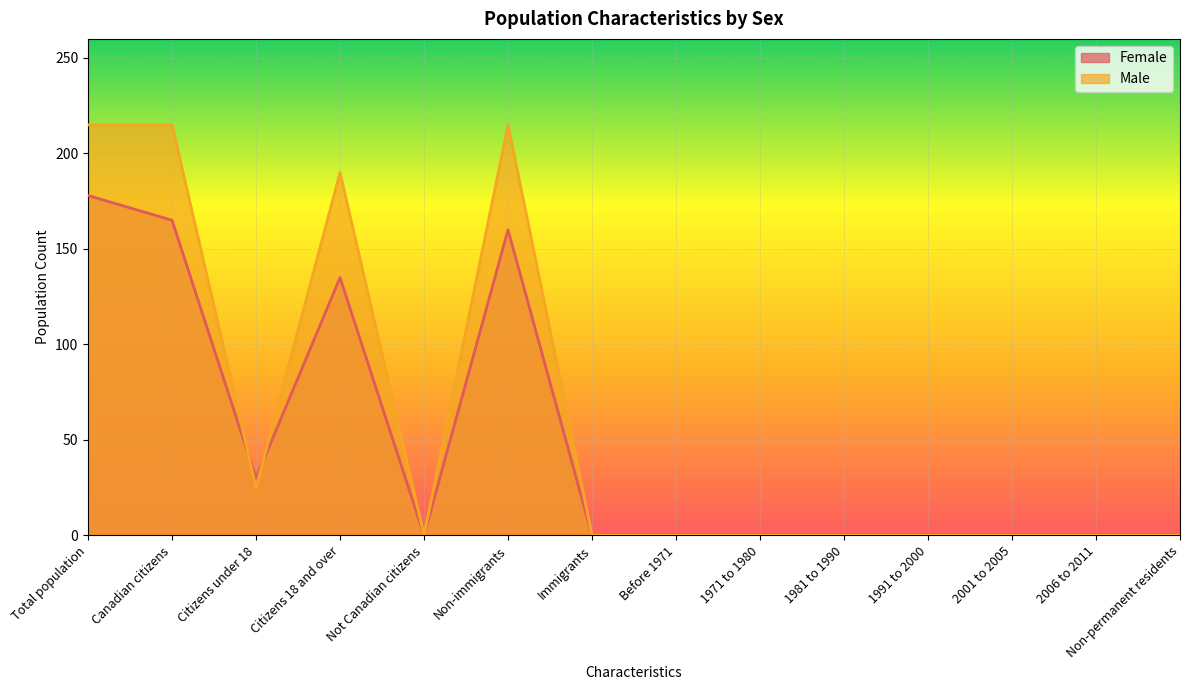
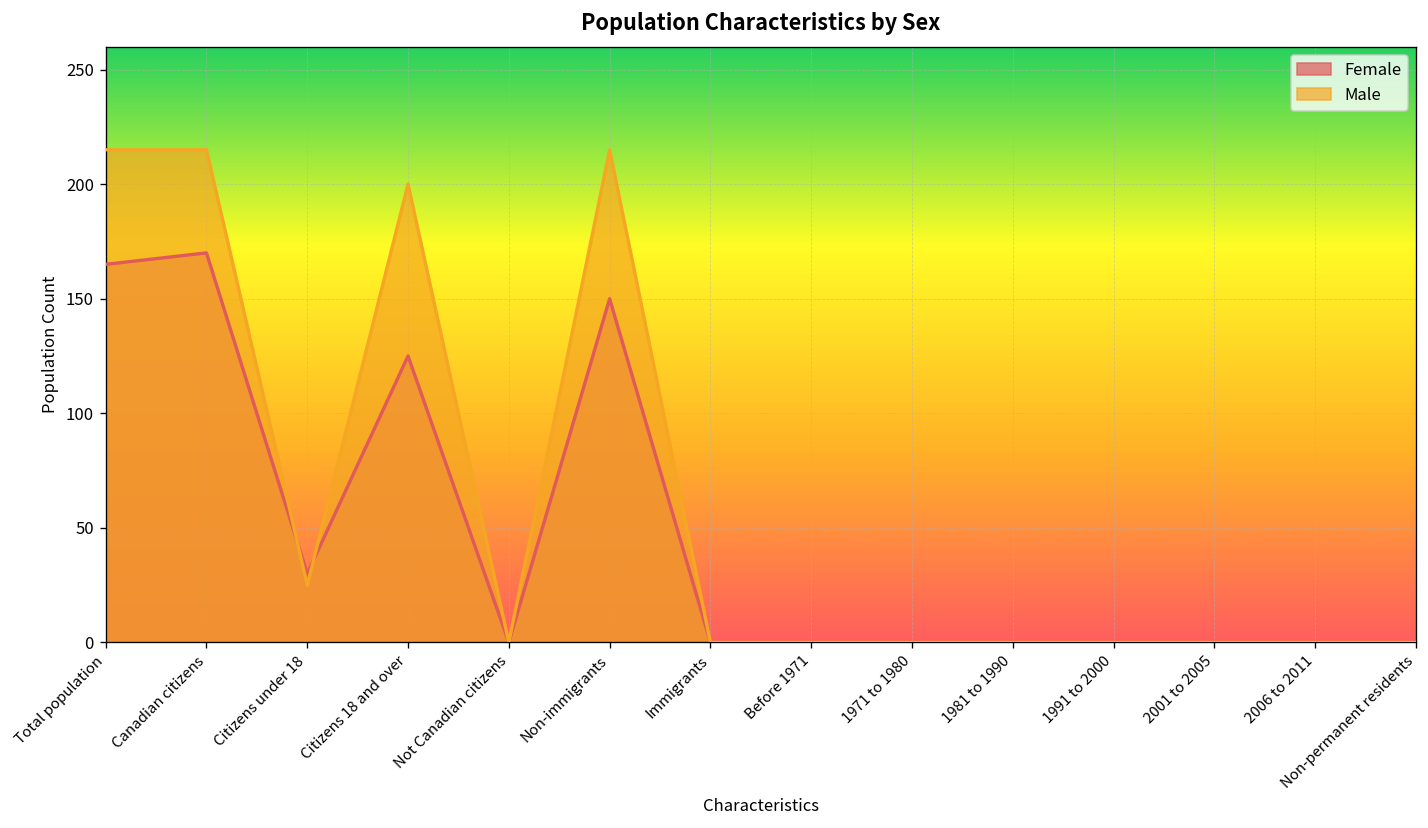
  {
    "Female": {
-     "Total population": 178,
-     "Canadian citizens": 165,
+     "Total population": 165,
+     "Canadian citizens": 170,
      "Citizens under 18": 30,
-     "Citizens 18 and over": 135,
-     "Non-immigrants": 160
+     "Citizens 18 and over": 125,
+     "Non-immigrants": 150
    },
    "Male": {
      "Total population": 215,
      "Canadian citizens": 215,
      "Citizens under 18": 25,
-     "Citizens 18 and over": 190,
+     "Citizens 18 and over": 200,
      "Non-immigrants": 215
    }
  }
